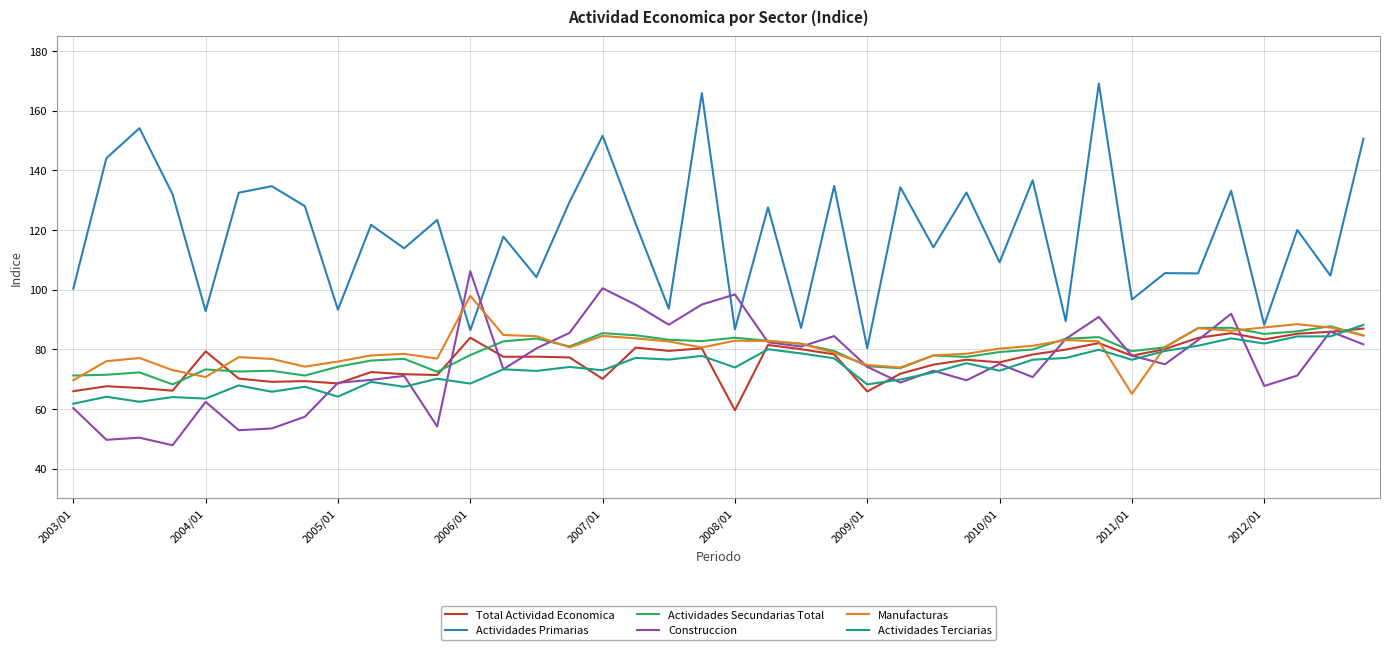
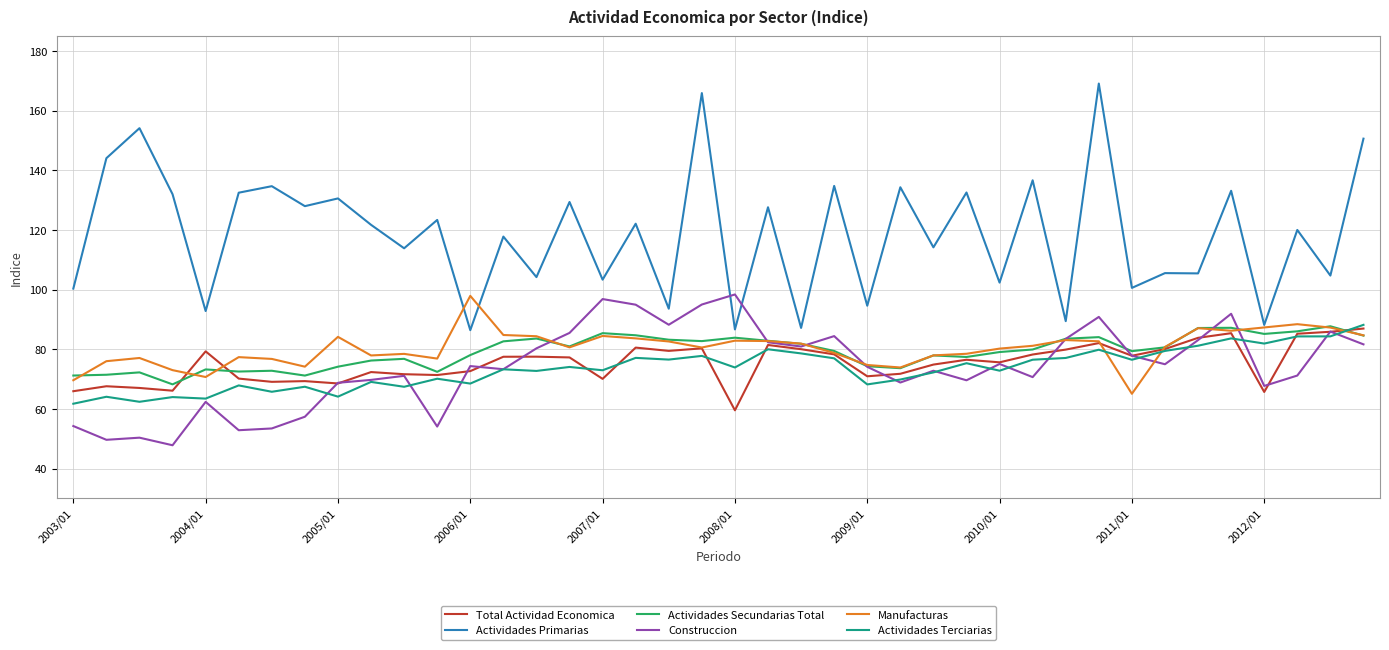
  {
    "Total Actividad Economica": {
      "2003/01": 66,
      "2004/01": 79,
-     "2006/01": 84,
+     "2006/01": 73,
      "2007/01": 70,
      "2008/01": 60,
-     "2009/01": 66,
-     "2012/01": 83
+     "2009/01": 71,
+     "2012/01": 66
    },
    "Actividades Primarias": {
      "2003/01": 100,
      "2004/01": 93,
-     "2005/01": 93,
+     "2005/01": 131,
      "2006/01": 86,
-     "2007/01": 152,
+     "2007/01": 103,
      "2008/01": 87,
-     "2009/01": 80,
-     "2010/01": 109,
-     "2011/01": 97
+     "2009/01": 95,
+     "2010/01": 102,
+     "2011/01": 101
    },
    "Construccion": {
-     "2003/01": 60,
+     "2003/01": 54,
      "2004/01": 62,
-     "2006/01": 106,
-     "2007/01": 100,
+     "2006/01": 74,
+     "2007/01": 97,
      "2008/01": 98,
      "2012/01": 68
    },
    "Manufacturas": {
      "2003/01": 70,
      "2004/01": 71,
-     "2005/01": 76,
+     "2005/01": 84,
      "2006/01": 98,
      "2007/01": 84,
      "2008/01": 83,
      "2010/01": 80,
      "2011/01": 65
    }
  }
